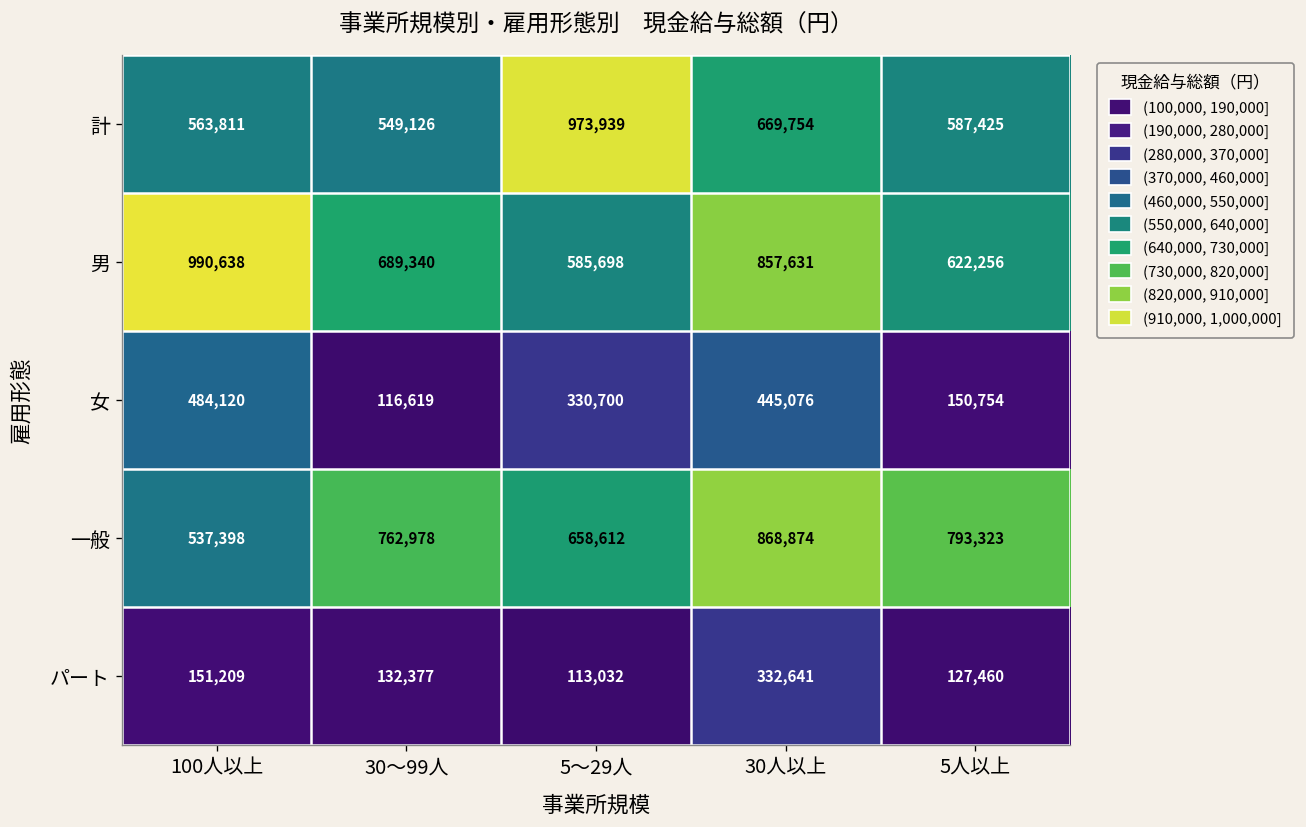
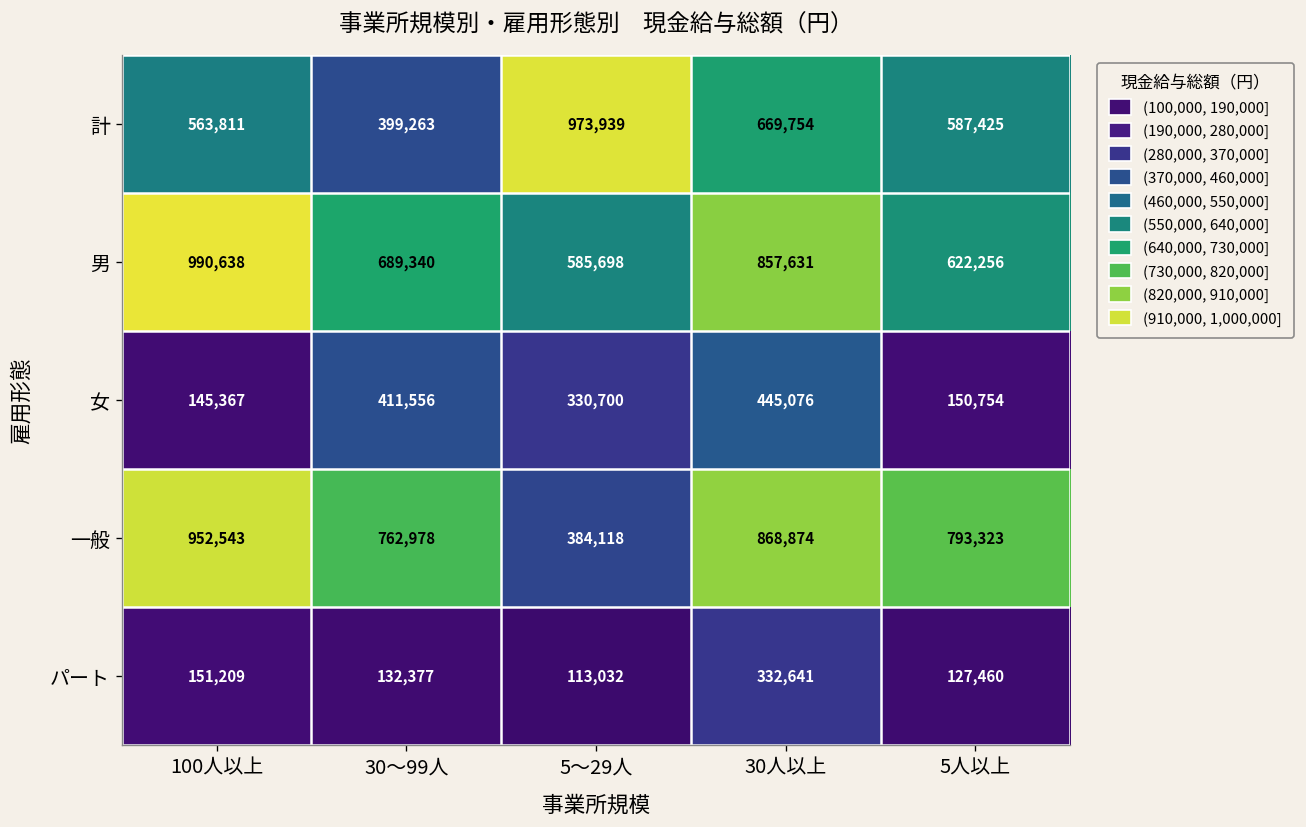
  {
    "計": {
      "100人以上": "563,811",
-     "30～99人": "549,126",
+     "30～99人": "399,263",
      "5～29人": "973,939",
      "30人以上": "669,754",
      "5人以上": "587,425"
    },
    "男": {
      "100人以上": "990,638",
      "30～99人": "689,340",
      "5～29人": "585,698",
      "30人以上": "857,631",
      "5人以上": "622,256"
    },
    "女": {
-     "100人以上": "484,120",
-     "30～99人": "116,619",
+     "100人以上": "145,367",
+     "30～99人": "411,556",
      "5～29人": "330,700",
      "30人以上": "445,076",
      "5人以上": "150,754"
    },
    "一般": {
-     "100人以上": "537,398",
+     "100人以上": "952,543",
      "30～99人": "762,978",
-     "5～29人": "658,612",
+     "5～29人": "384,118",
      "30人以上": "868,874",
      "5人以上": "793,323"
    },
    "パート": {
      "100人以上": "151,209",
      "30～99人": "132,377",
      "5～29人": "113,032",
      "30人以上": "332,641",
      "5人以上": "127,460"
    }
  }
